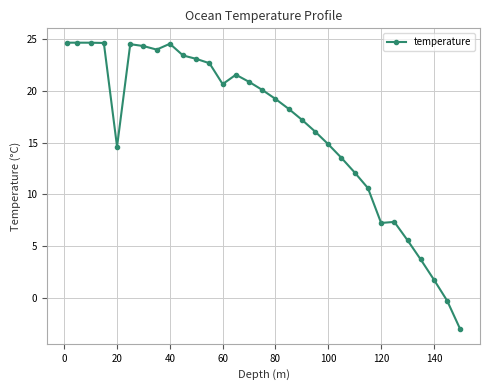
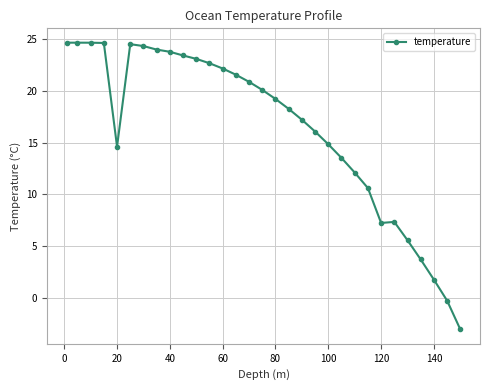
  {
    "20": 14.6,
-   "40": 24.5,
-   "60": 20.6,
+   "40": 23.8,
+   "60": 22.2,
    "80": 19.2,
    "100": 14.8,
    "120": 7.2,
    "140": 1.8
  }
